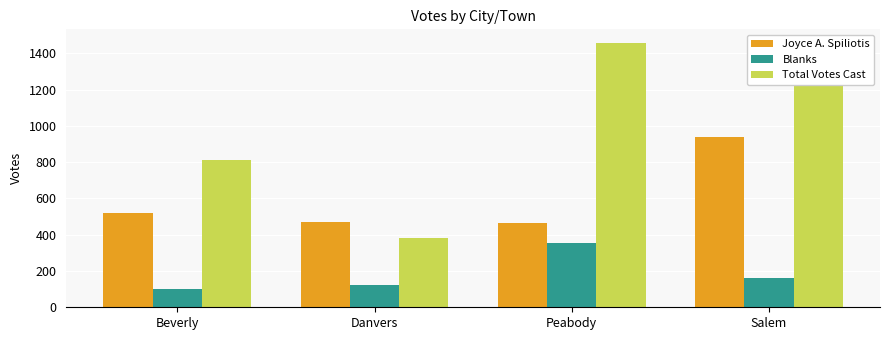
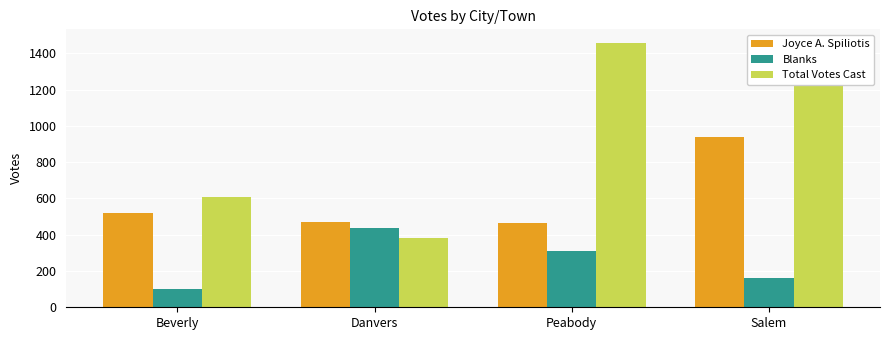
  {
    "Joyce A. Spiliotis": {
      "Beverly": 520,
      "Danvers": 470,
      "Peabody": 470,
      "Salem": 940
    },
    "Blanks": {
      "Beverly": 100,
-     "Danvers": 120,
-     "Peabody": 350,
+     "Danvers": 440,
+     "Peabody": 310,
      "Salem": 160
    },
    "Total Votes Cast": {
-     "Beverly": 820,
+     "Beverly": 610,
      "Danvers": 380,
      "Peabody": 1460
    }
  }
